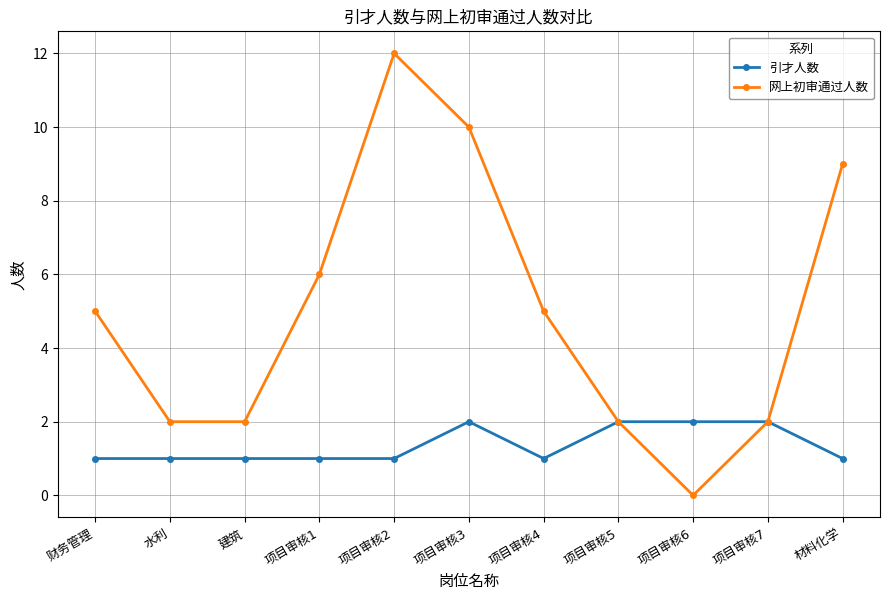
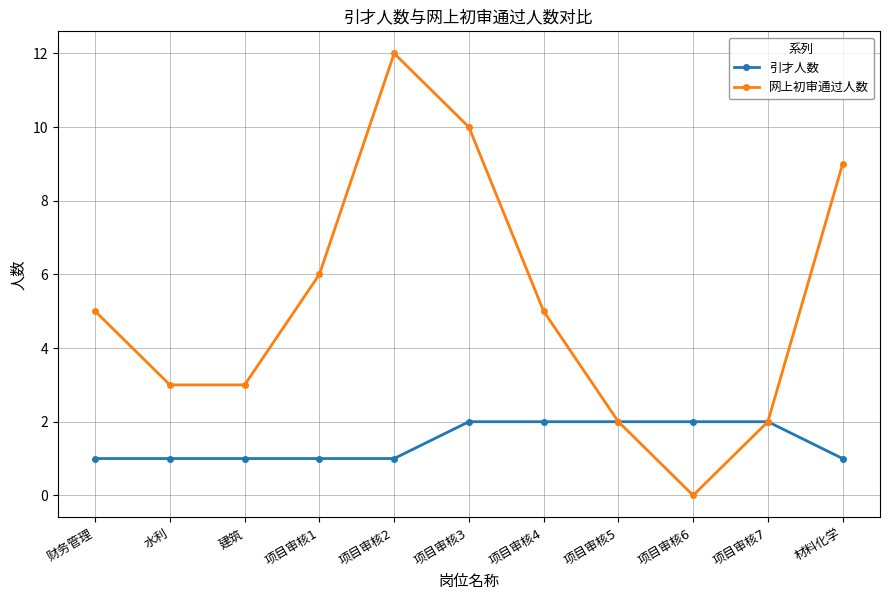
  {
    "引才人数": {
      "财务管理": 1,
      "水利": 1,
      "建筑": 1,
      "项目审核1": 1,
      "项目审核2": 1,
      "项目审核3": 2,
-     "项目审核4": 1,
+     "项目审核4": 2,
      "项目审核6": 2,
      "材料化学": 1
    },
    "网上初审通过人数": {
      "财务管理": 5,
-     "水利": 2,
-     "建筑": 2,
+     "水利": 3,
+     "建筑": 3,
      "项目审核1": 6,
      "项目审核2": 12,
      "项目审核3": 10,
      "项目审核4": 5,
      "项目审核6": 0,
      "材料化学": 9
    }
  }
